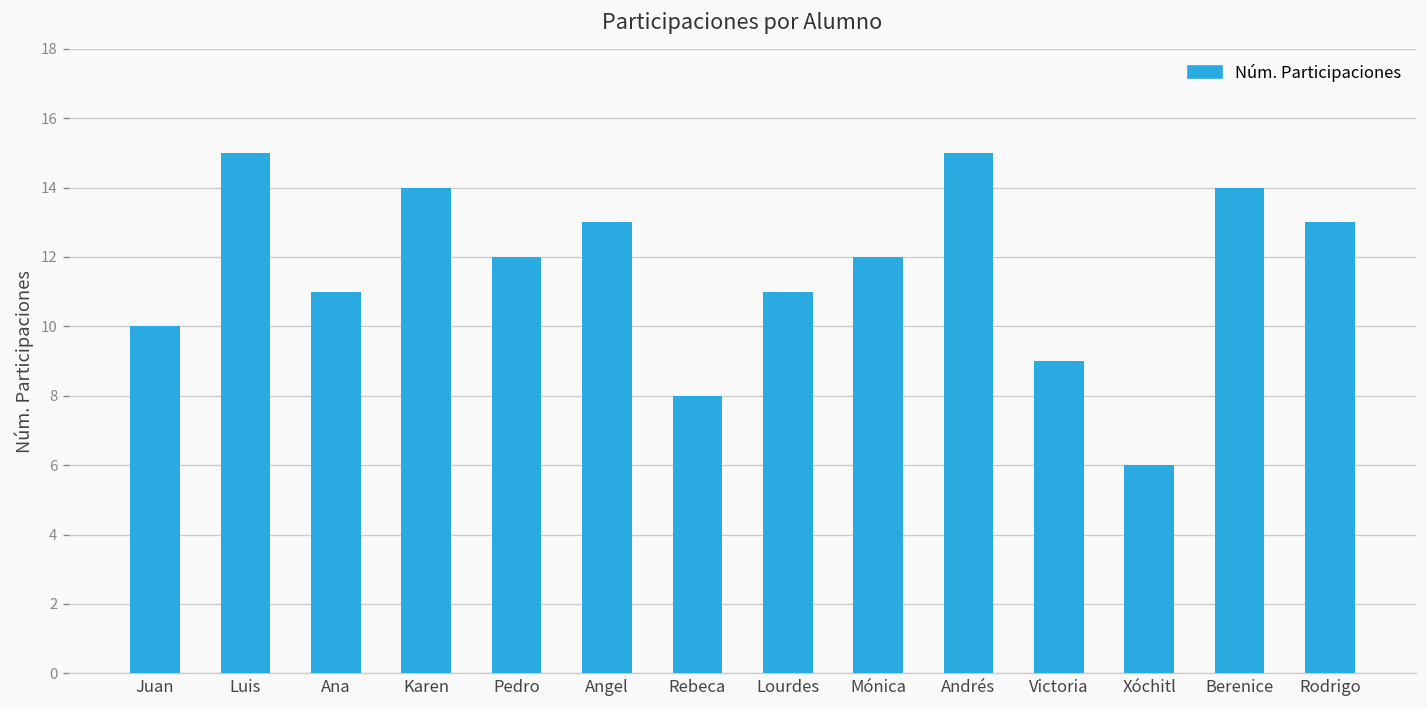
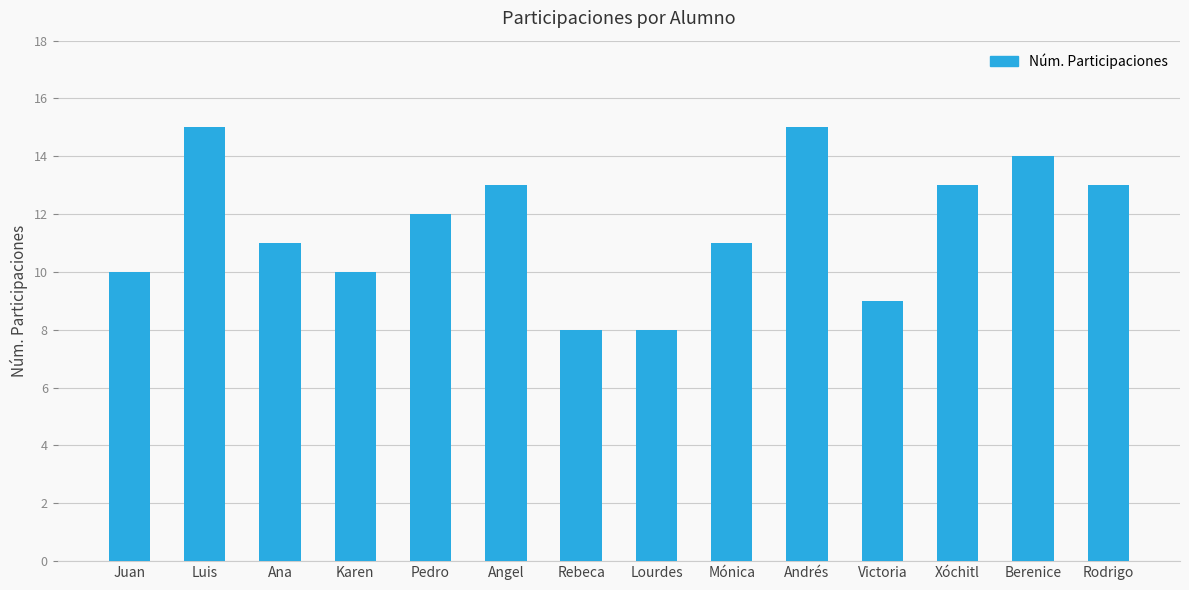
  {
    "Juan": 10,
    "Luis": 15,
    "Ana": 11,
-   "Karen": 14,
+   "Karen": 10,
    "Pedro": 12,
    "Angel": 13,
    "Rebeca": 8,
-   "Lourdes": 11,
-   "Mónica": 12,
+   "Lourdes": 8,
+   "Mónica": 11,
    "Andrés": 15,
    "Victoria": 9,
-   "Xóchitl": 6,
+   "Xóchitl": 13,
    "Berenice": 14,
    "Rodrigo": 13
  }
